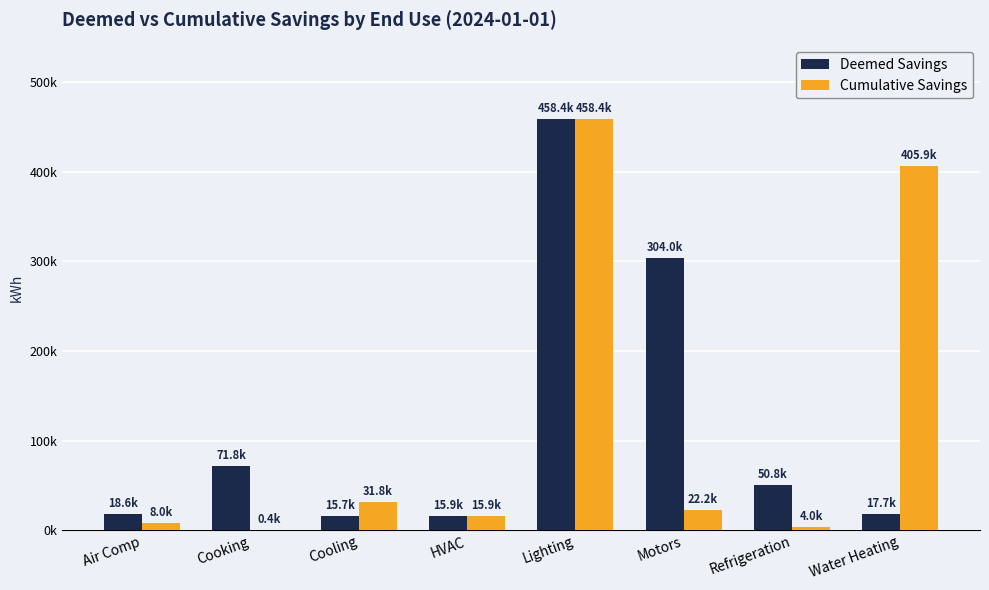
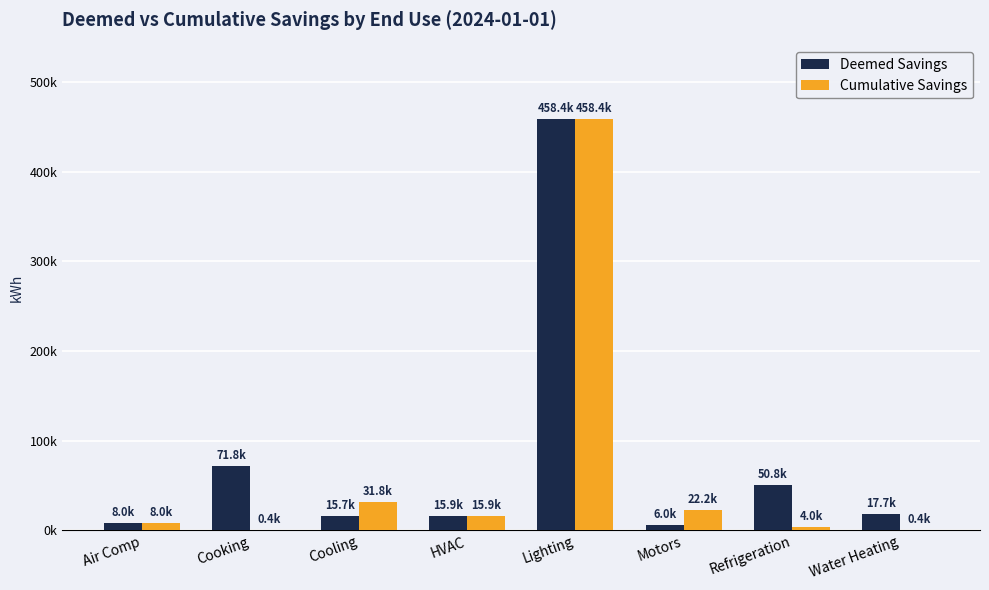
  {
    "Deemed Savings": {
-     "Air Comp": "18.6k",
+     "Air Comp": "8.0k",
      "Cooking": "71.8k",
      "Cooling": "15.7k",
      "HVAC": "15.9k",
      "Lighting": "458.4k",
-     "Motors": "304.0k",
+     "Motors": "6.0k",
      "Refrigeration": "50.8k",
      "Water Heating": "17.7k"
    },
    "Cumulative Savings": {
      "Air Comp": "8.0k",
      "Cooking": "0.4k",
      "Cooling": "31.8k",
      "HVAC": "15.9k",
      "Lighting": "458.4k",
      "Motors": "22.2k",
      "Refrigeration": "4.0k",
-     "Water Heating": "405.9k"
+     "Water Heating": "0.4k"
    }
  }
